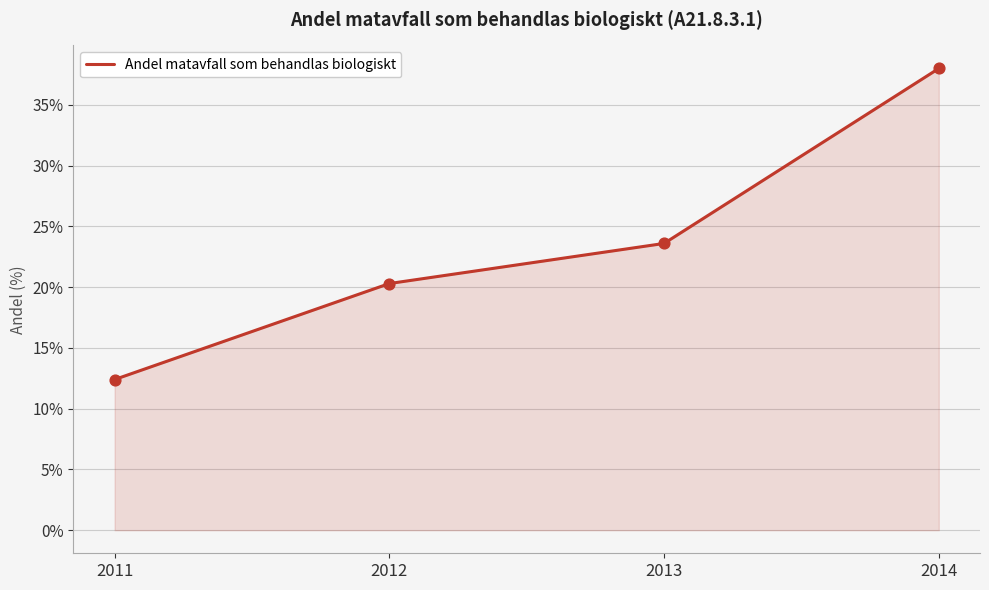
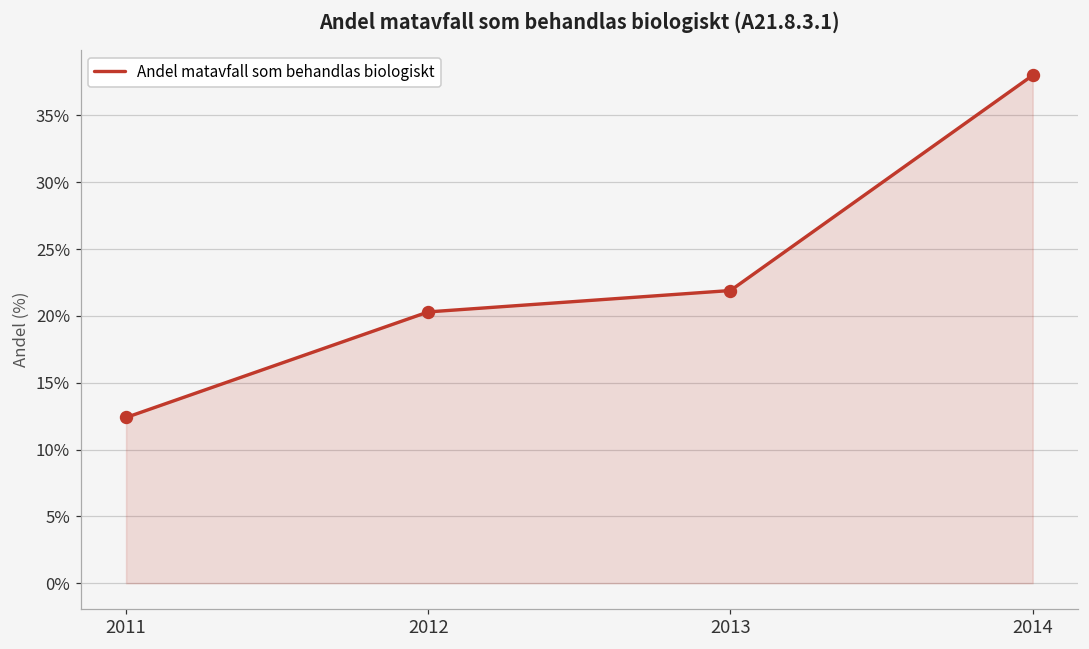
  {
    "2011": "12.4%",
    "2012": "20.3%",
-   "2013": "23.6%",
+   "2013": "21.9%",
    "2014": "38.0%"
  }
